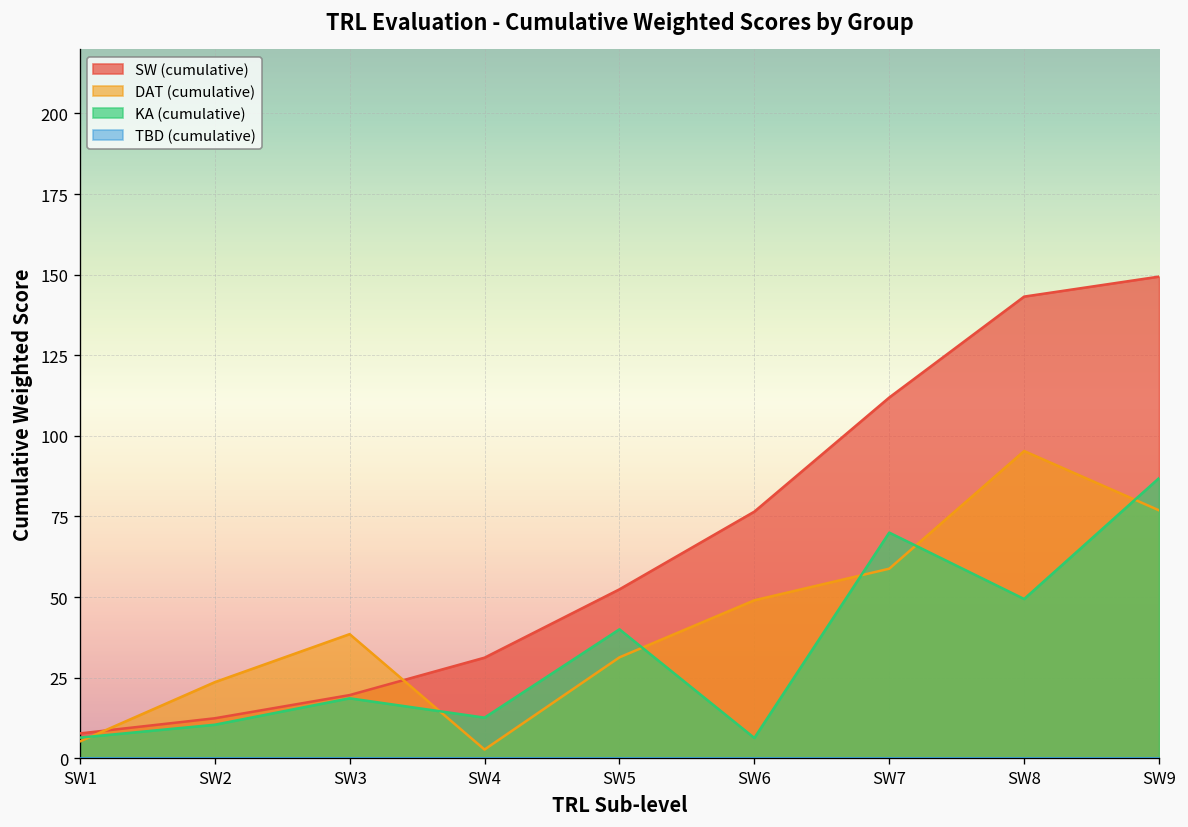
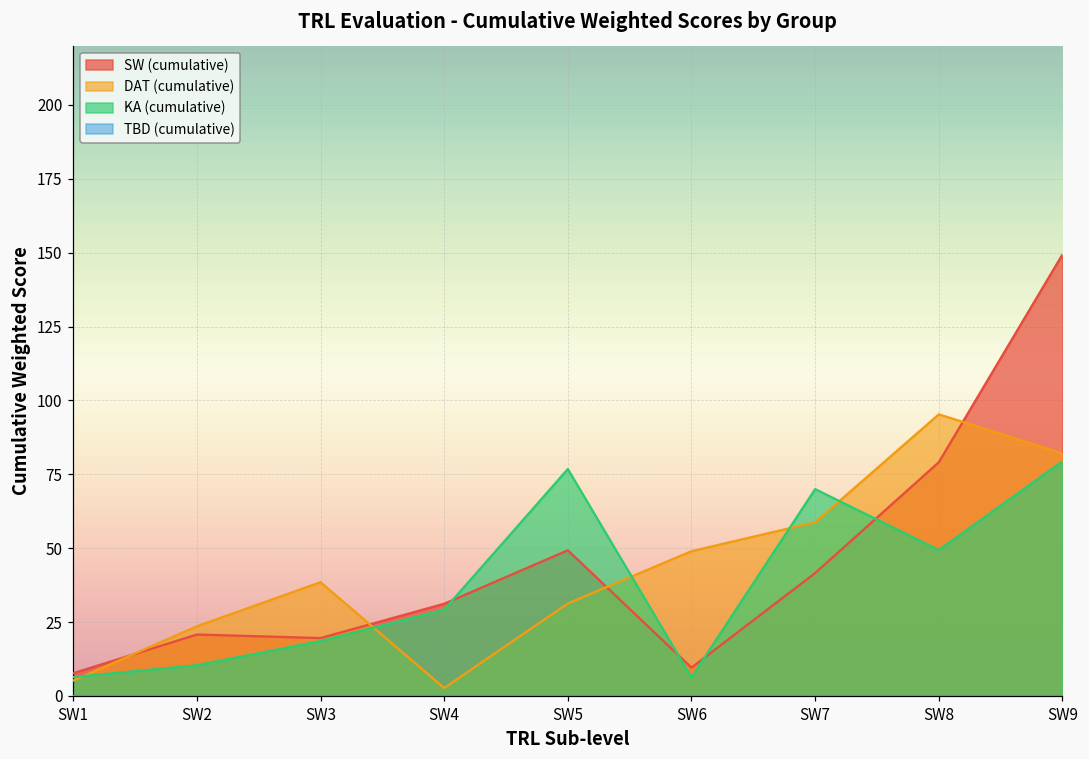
  {
    "SW (cumulative)": {
      "SW1": 8,
-     "SW2": 12,
+     "SW2": 21,
      "SW3": 20,
      "SW4": 31,
-     "SW5": 52,
-     "SW6": 77,
-     "SW7": 112,
-     "SW8": 143,
+     "SW5": 49,
+     "SW6": 10,
+     "SW7": 42,
+     "SW8": 79,
      "SW9": 149
    },
    "DAT (cumulative)": {
      "SW1": 5,
      "SW2": 24,
      "SW3": 39,
      "SW4": 3,
      "SW5": 31,
      "SW6": 49,
      "SW7": 59,
      "SW8": 95,
-     "SW9": 77
+     "SW9": 82
    },
    "KA (cumulative)": {
      "SW1": 6,
      "SW2": 10,
      "SW3": 19,
-     "SW4": 13,
-     "SW5": 40,
+     "SW4": 29,
+     "SW5": 77,
      "SW6": 6,
      "SW7": 70,
      "SW8": 49,
-     "SW9": 87
+     "SW9": 79
    },
    "TBD (cumulative)": {
      "SW1": 0,
      "SW2": 0,
      "SW3": 0,
      "SW4": 0,
      "SW5": 0,
      "SW6": 0,
      "SW7": 0,
      "SW8": 0,
      "SW9": 0
    }
  }
